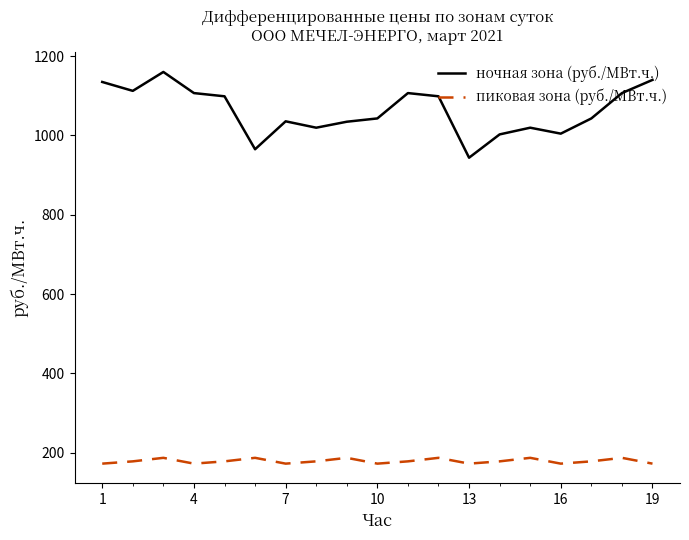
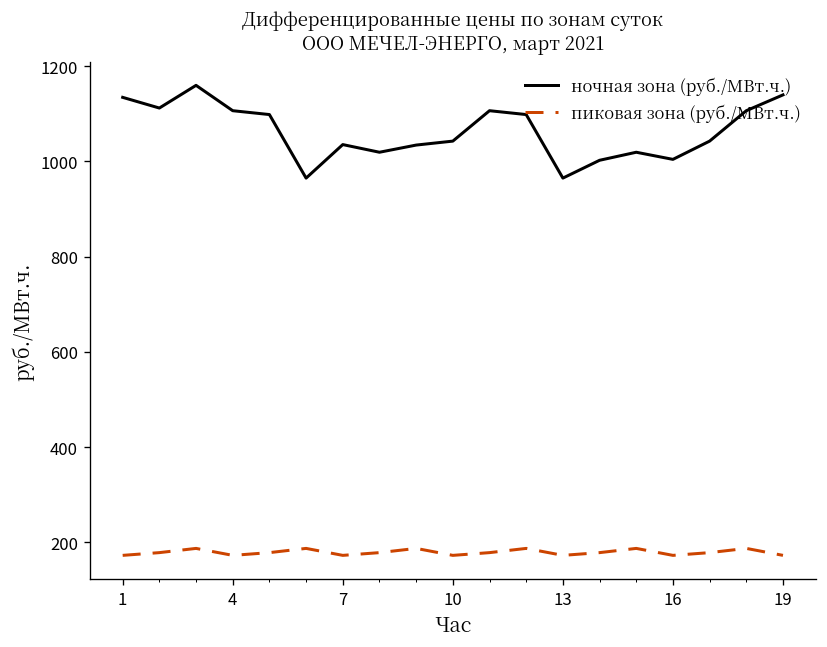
  {
    "ночная зона (руб./МВт.ч.)": {
      "1": 1130,
      "4": 1110,
      "7": 1040,
      "10": 1040,
-     "13": 940,
+     "13": 960,
      "16": 1000,
      "19": 1140
    },
    "пиковая зона (руб./МВт.ч.)": {
      "1": 170,
      "4": 170,
      "7": 170,
      "10": 170,
      "13": 170,
      "16": 170,
      "19": 170
    }
  }
